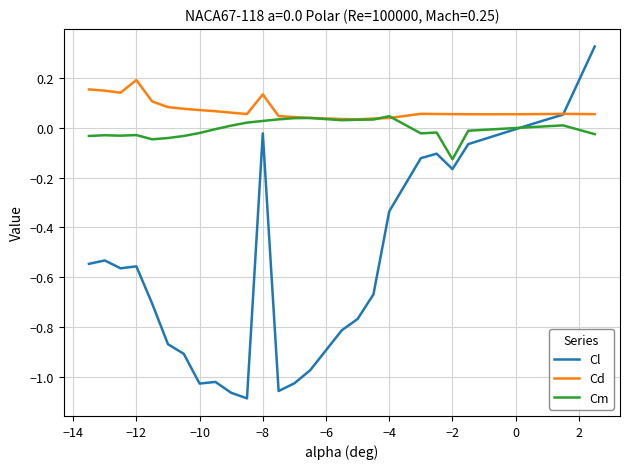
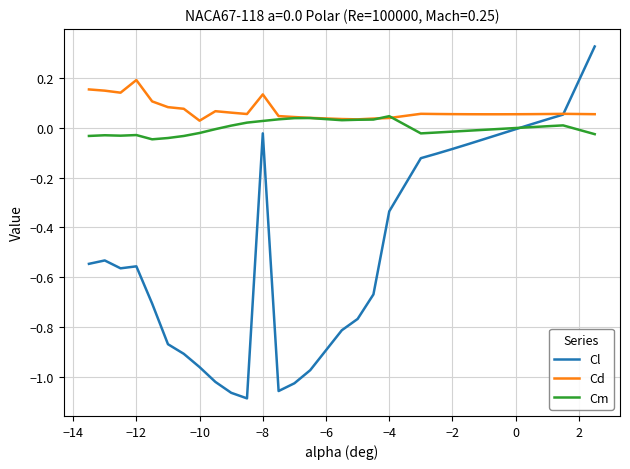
  {
    "Cl": {
      "−12": -0.56,
-     "−10": -1.03,
+     "−10": -0.96,
      "−8": -0.02,
      "−4": -0.34,
-     "−2": -0.17
+     "−2": -0.09
    },
    "Cd": {
      "−12": 0.19,
-     "−10": 0.07,
+     "−10": 0.03,
      "−8": 0.13,
      "−2": 0.05,
      "0": 0.05
    },
    "Cm": {
      "−12": -0.03,
      "−10": -0.02,
      "−8": 0.03,
-     "−2": -0.13
+     "−2": -0.02
    }
  }
